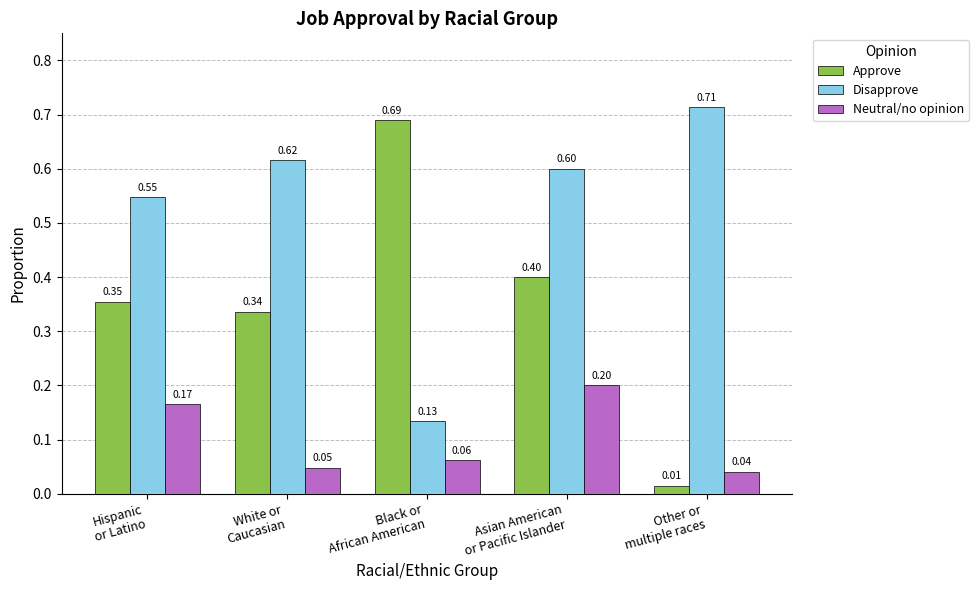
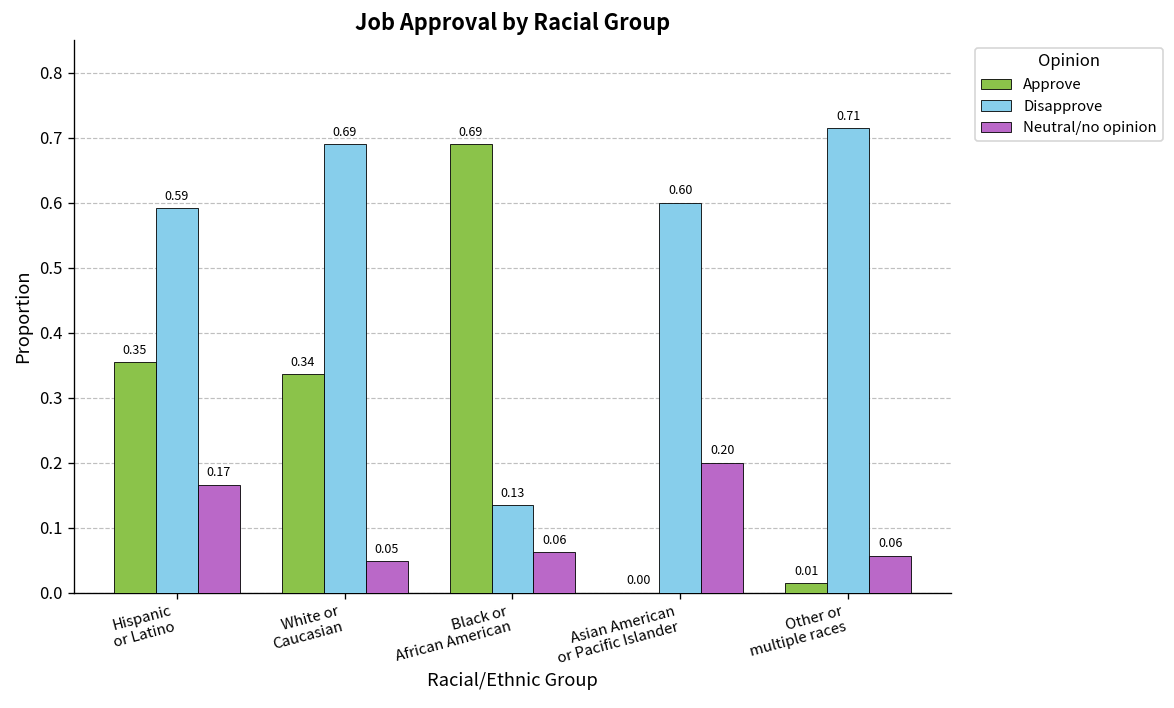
  {
    "Approve": {
      "Hispanic or Latino": 0.35,
      "White or Caucasian": 0.34,
      "Black or African American": 0.69,
-     "Asian American or Pacific Islander": 0.40,
+     "Asian American or Pacific Islander": 0.00,
      "Other or multiple races": 0.01
    },
    "Disapprove": {
-     "Hispanic or Latino": 0.55,
-     "White or Caucasian": 0.62,
+     "Hispanic or Latino": 0.59,
+     "White or Caucasian": 0.69,
      "Black or African American": 0.13,
      "Asian American or Pacific Islander": 0.60,
      "Other or multiple races": 0.71
    },
    "Neutral/no opinion": {
      "Hispanic or Latino": 0.17,
      "White or Caucasian": 0.05,
      "Black or African American": 0.06,
      "Asian American or Pacific Islander": 0.20,
-     "Other or multiple races": 0.04
+     "Other or multiple races": 0.06
    }
  }
